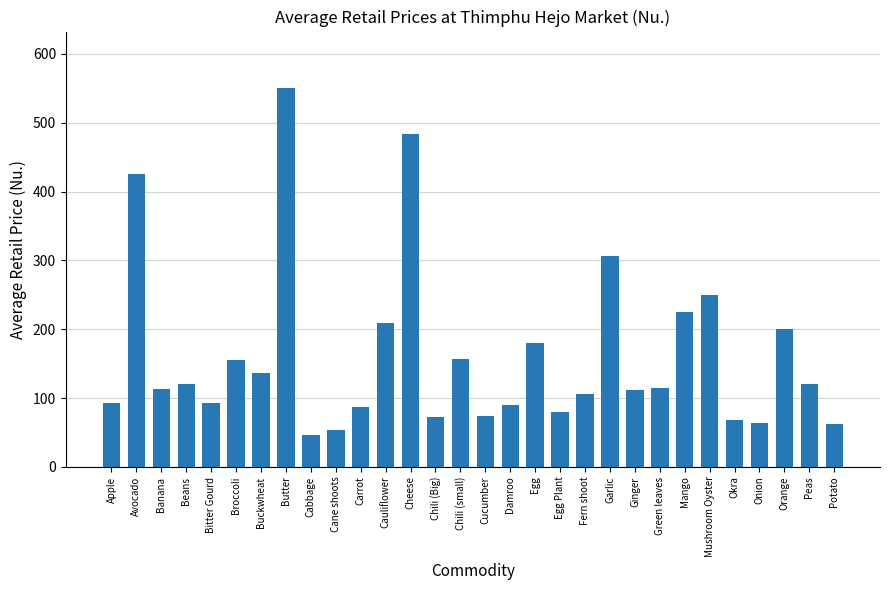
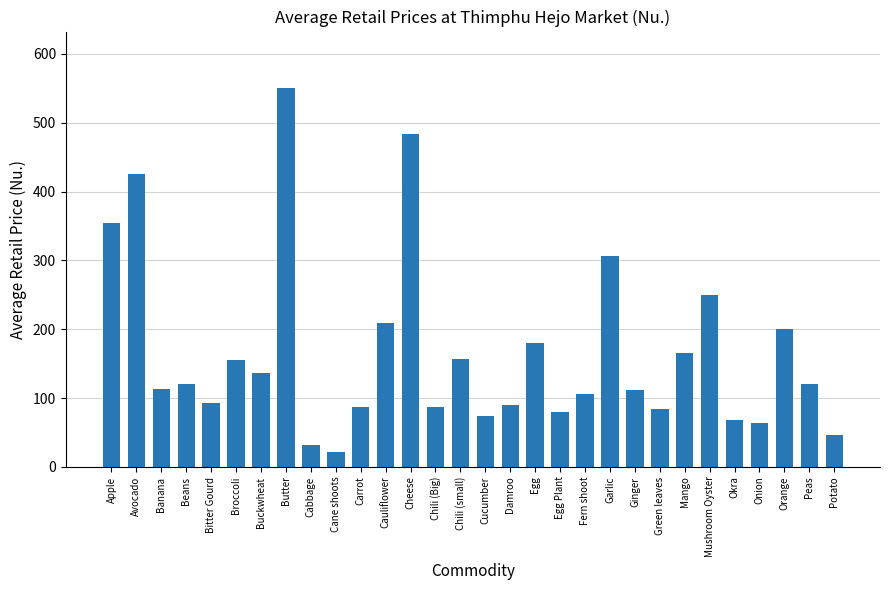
  {
-   "Apple": 90,
+   "Apple": 350,
    "Avocado": 430,
    "Banana": 110,
    "Beans": 120,
    "Bitter Gourd": 90,
    "Broccoli": 150,
    "Buckwheat": 140,
    "Butter": 550,
-   "Cabbage": 50,
-   "Cane shoots": 50,
+   "Cabbage": 30,
+   "Cane shoots": 20,
    "Carrot": 90,
    "Cauliflower": 210,
    "Cheese": 480,
-   "Chili (Big)": 70,
+   "Chili (Big)": 90,
    "Chili (small)": 160,
    "Cucumber": 70,
    "Damroo": 90,
    "Egg": 180,
    "Egg Plant": 80,
    "Fern shoot": 110,
    "Garlic": 310,
    "Ginger": 110,
-   "Green leaves": 110,
-   "Mango": 230,
+   "Green leaves": 80,
+   "Mango": 170,
    "Mushroom Oyster": 250,
    "Okra": 70,
    "Onion": 60,
    "Orange": 200,
    "Peas": 120,
-   "Potato": 60
+   "Potato": 50
  }
